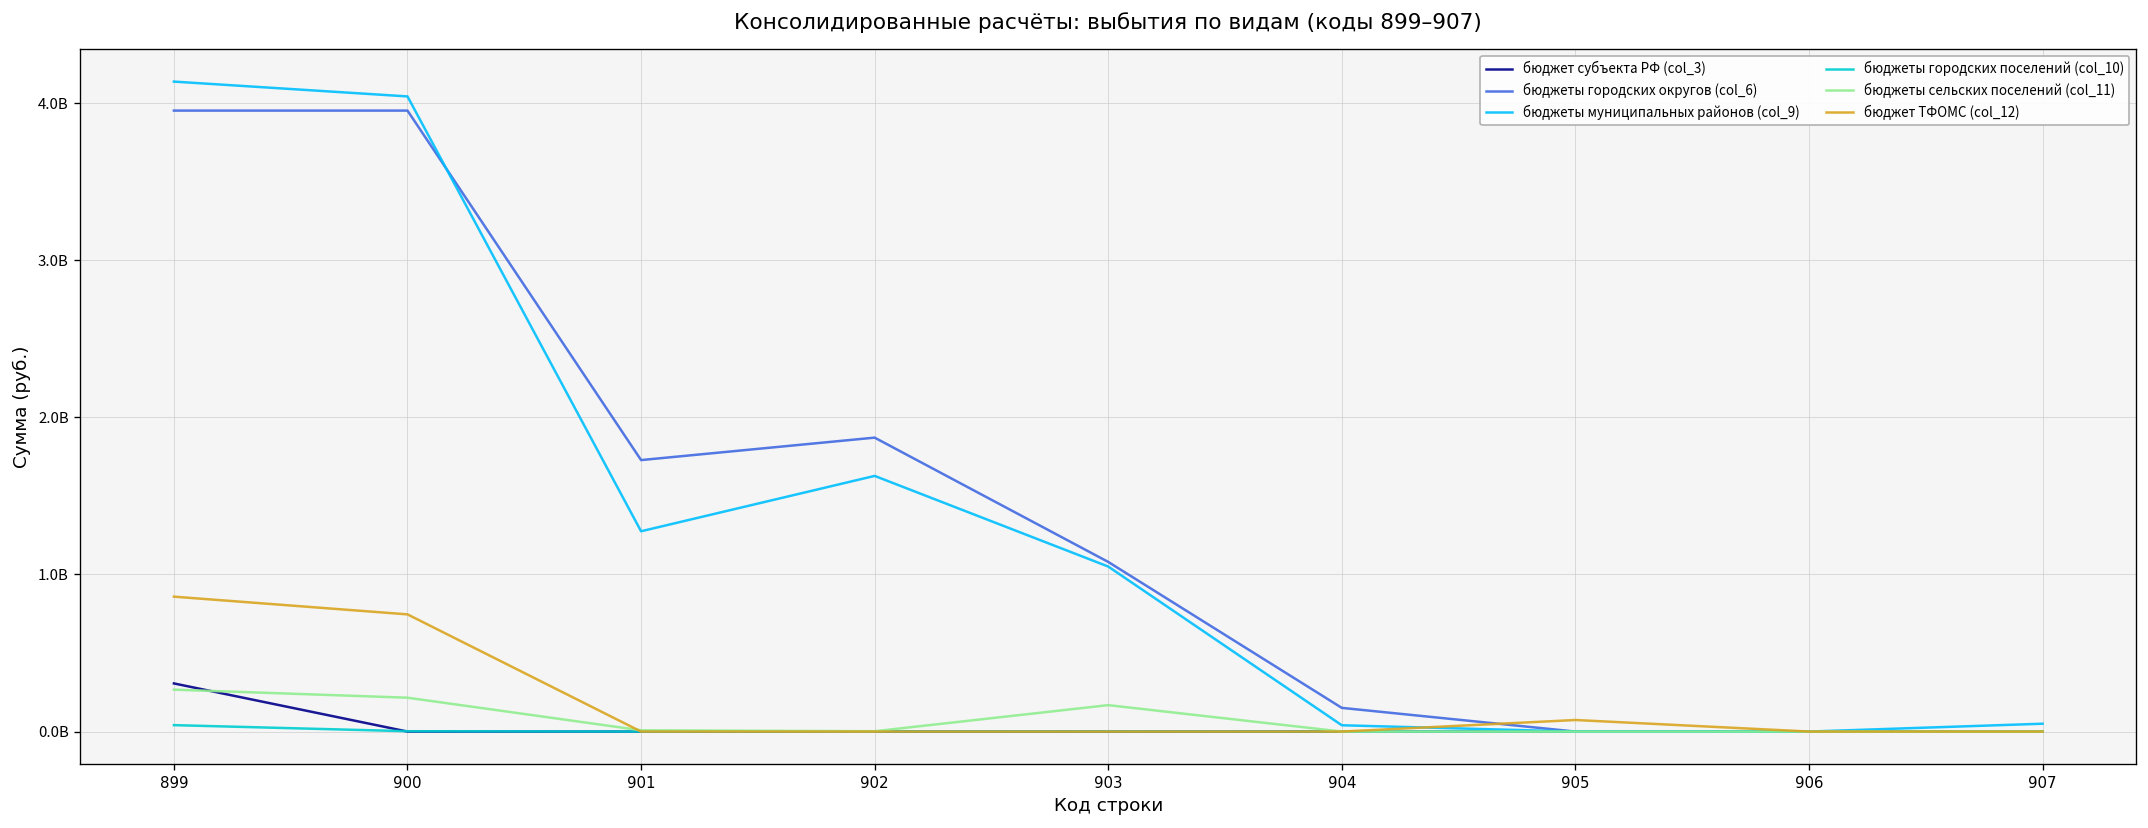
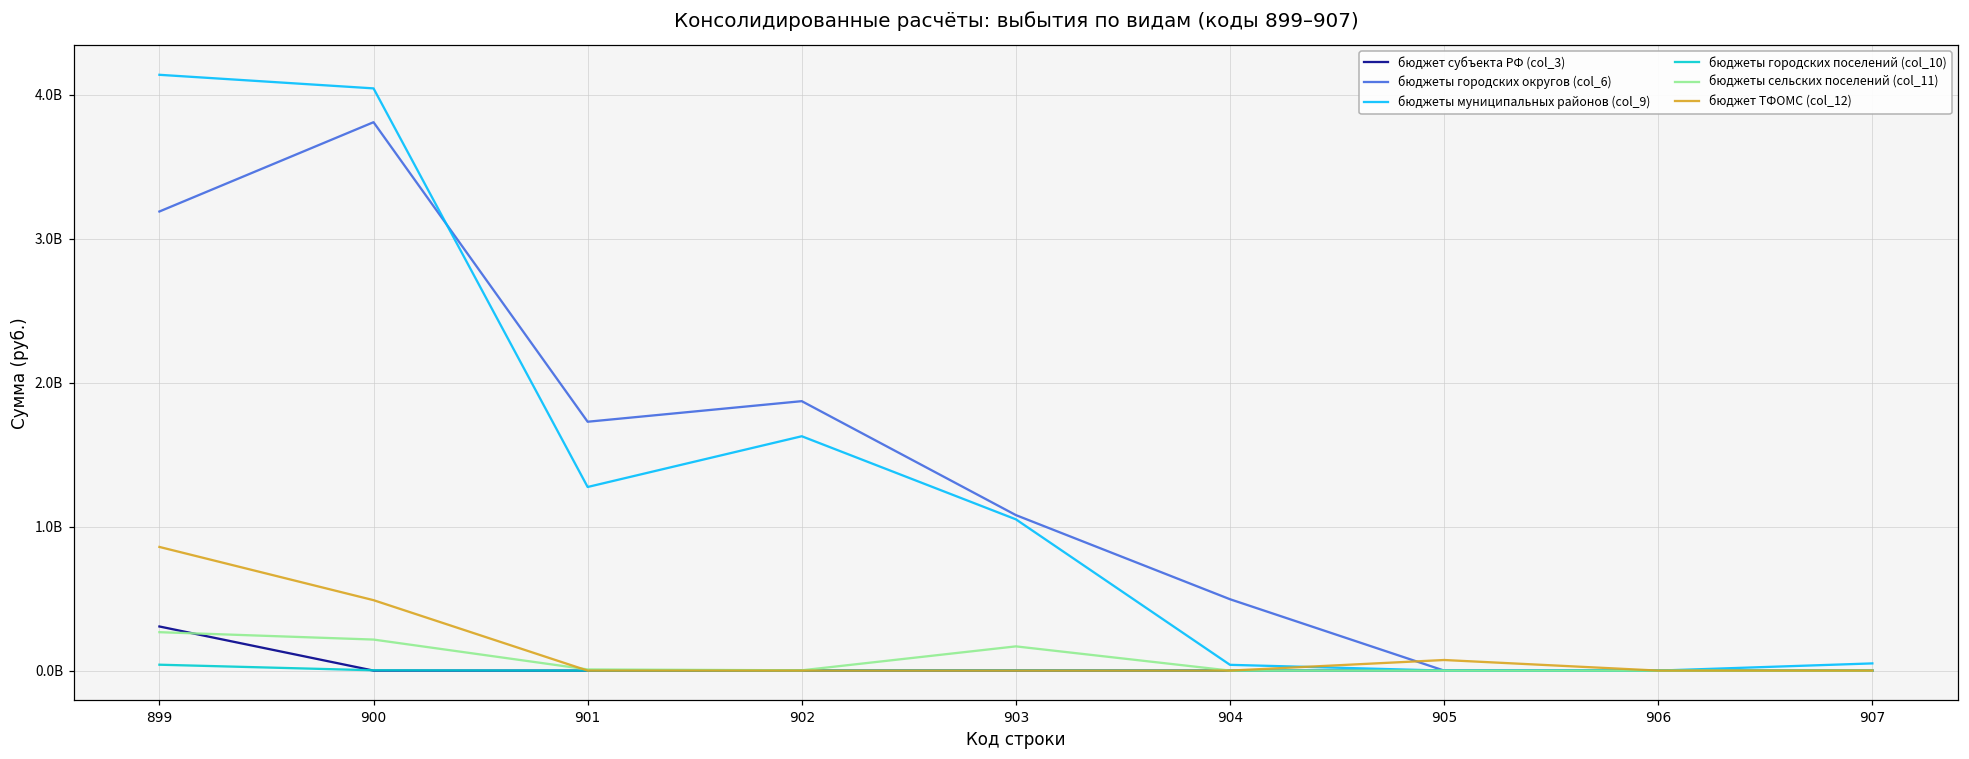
  {
    "бюджет субъекта РФ (col_3)": {
      "899": 310000000
    },
    "бюджеты городских округов (col_6)": {
-     "899": 3950000000,
-     "900": 3950000000,
+     "899": 3190000000,
+     "900": 3810000000,
      "901": 1730000000,
      "902": 1870000000,
      "903": 1080000000,
-     "904": 150000000
+     "904": 500000000
    },
    "бюджеты сельских поселений (col_11)": {
      "899": 270000000,
      "900": 220000000,
      "903": 170000000
    },
    "бюджет ТФОМС (col_12)": {
      "899": 860000000,
-     "900": 750000000,
+     "900": 490000000,
      "905": 70000000
    }
  }
